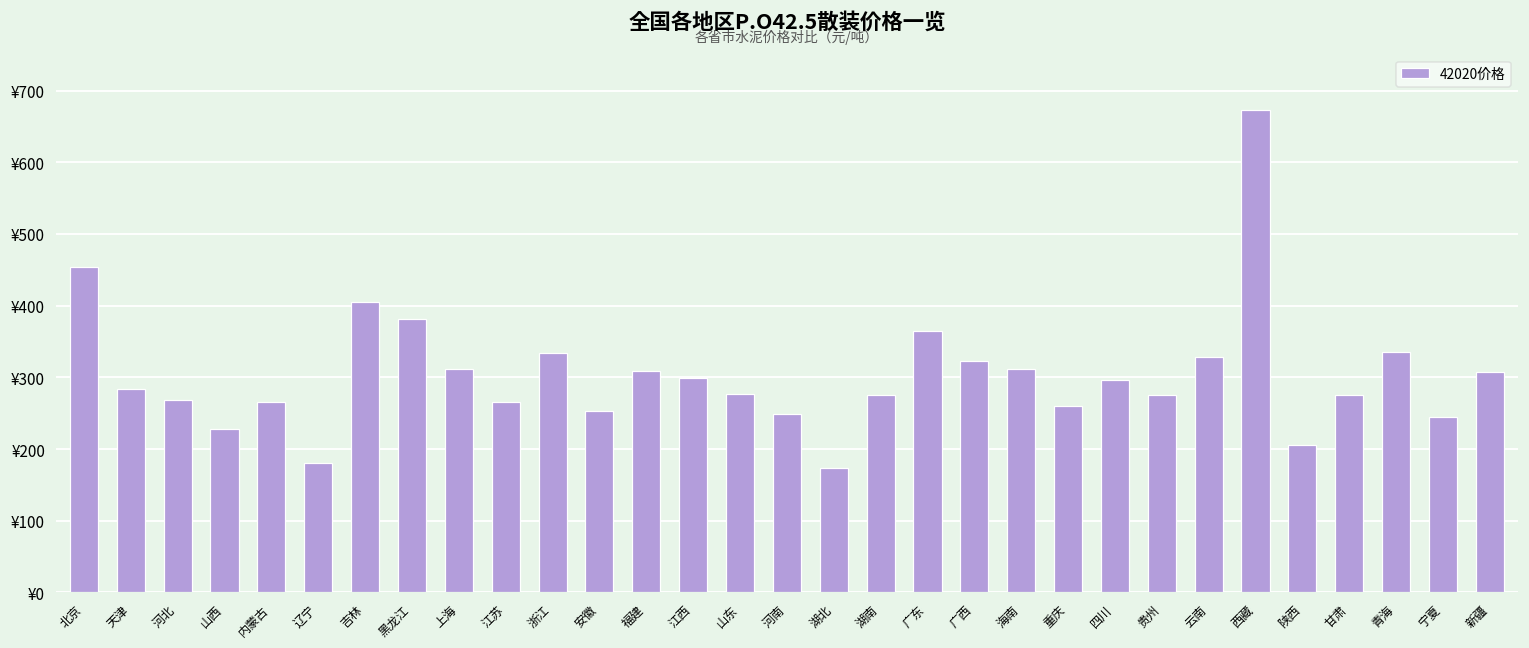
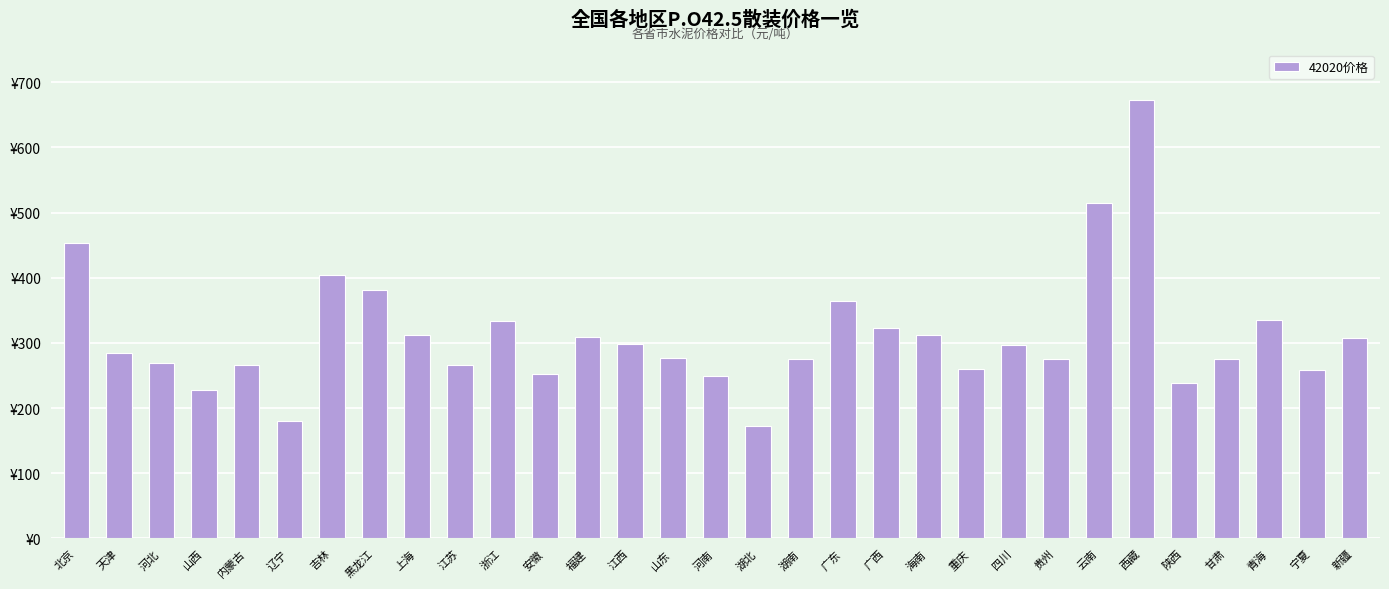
  {
    "北京": "¥450",
    "天津": "¥280",
    "河北": "¥270",
    "山西": "¥230",
    "内蒙古": "¥270",
    "辽宁": "¥180",
    "吉林": "¥410",
    "黑龙江": "¥380",
    "上海": "¥310",
    "江苏": "¥270",
    "浙江": "¥330",
    "安徽": "¥250",
    "福建": "¥310",
    "江西": "¥300",
    "山东": "¥280",
    "河南": "¥250",
    "湖北": "¥170",
    "湖南": "¥280",
    "广东": "¥360",
    "广西": "¥320",
    "海南": "¥310",
    "重庆": "¥260",
    "四川": "¥300",
    "贵州": "¥280",
-   "云南": "¥330",
+   "云南": "¥520",
    "西藏": "¥670",
-   "陕西": "¥210",
+   "陕西": "¥240",
    "甘肃": "¥280",
    "青海": "¥340",
-   "宁夏": "¥240",
+   "宁夏": "¥260",
    "新疆": "¥310"
  }
